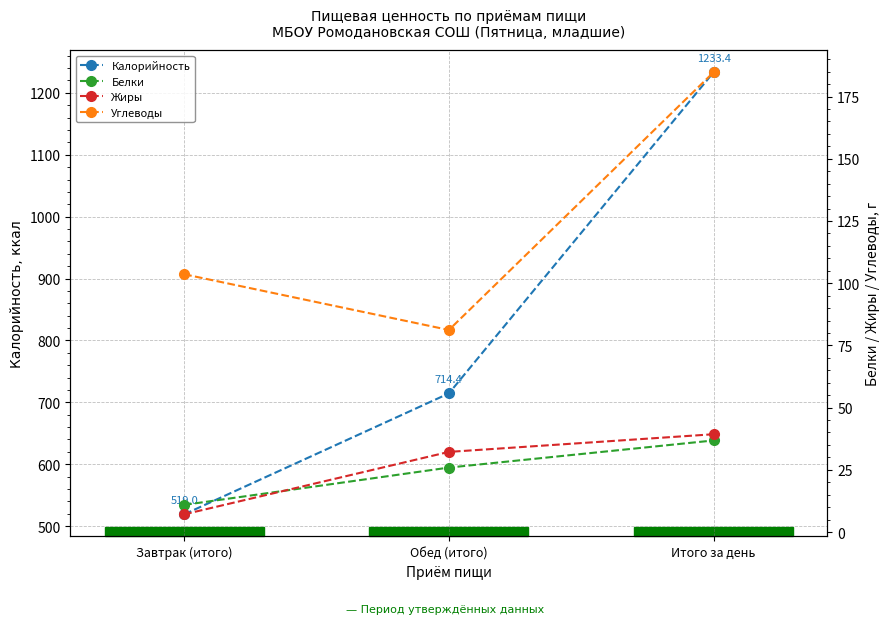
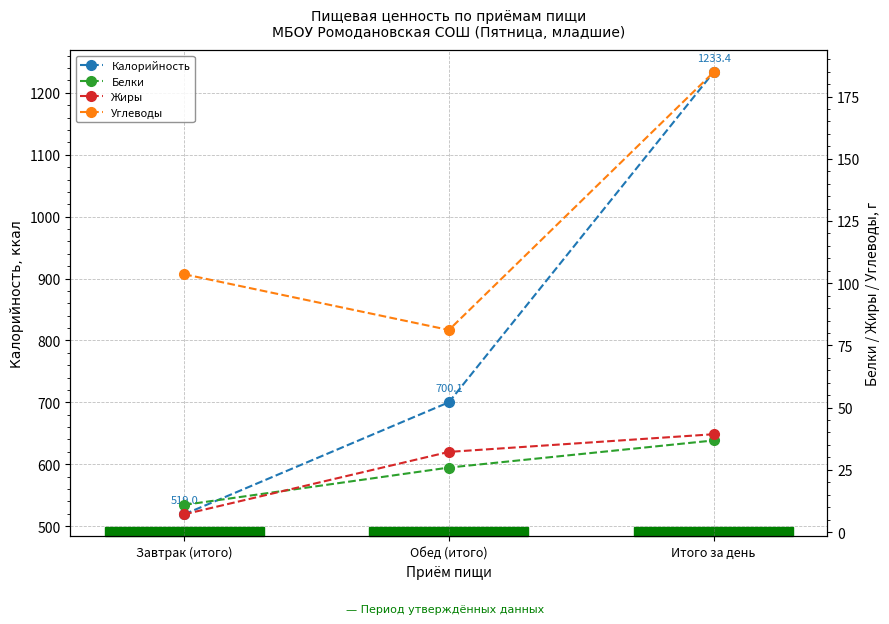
  {
    "Калорийность": {
-     "Обед (итого)": 714.4,
+     "Обед (итого)": 700.1,
      "Итого за день": 1233.4
    }
  }
